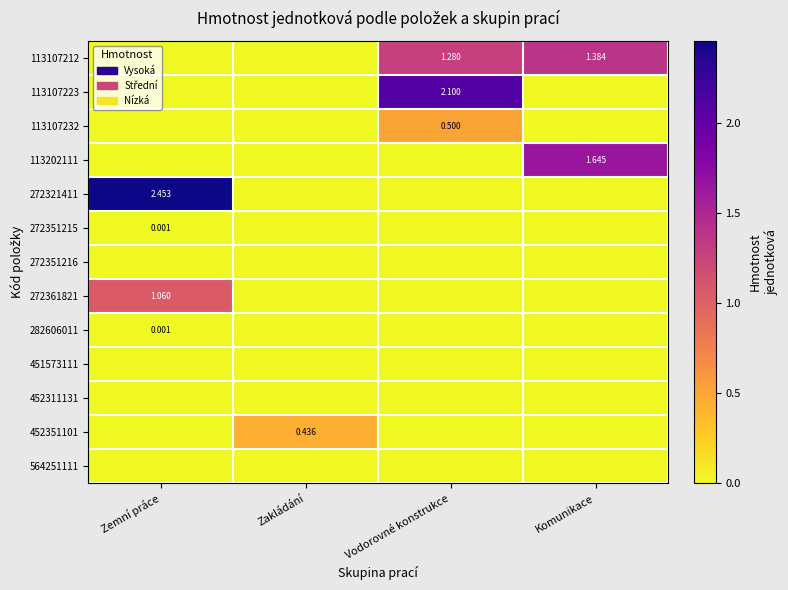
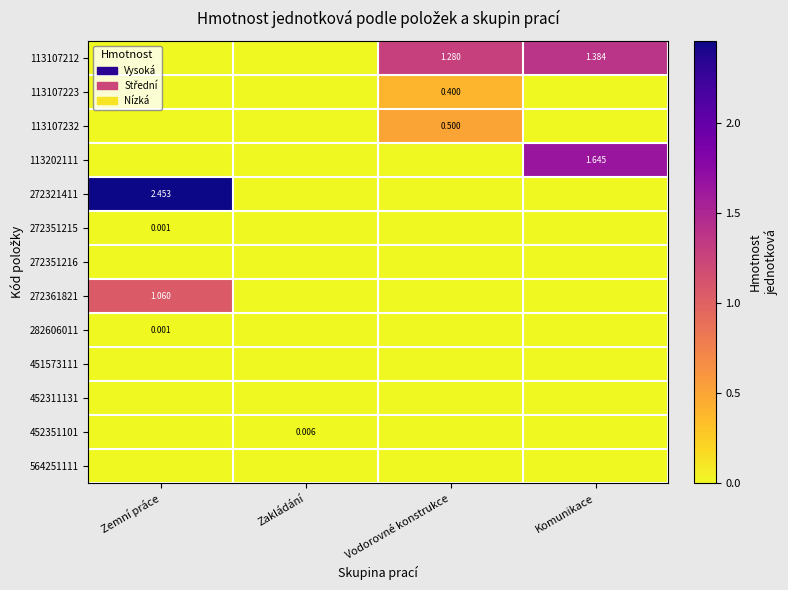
  {
    "113107212": {
      "Vodorovné konstrukce": 1.280,
      "Komunikace": 1.384
    },
    "113107223": {
-     "Vodorovné konstrukce": 2.100
+     "Vodorovné konstrukce": 0.400
    },
    "113107232": {
      "Vodorovné konstrukce": 0.500
    },
    "113202111": {
      "Komunikace": 1.645
    },
    "272321411": {
      "Zemní práce": 2.453
    },
    "272351215": {
      "Zemní práce": 0.001
    },
    "272361821": {
      "Zemní práce": 1.060
    },
    "282606011": {
      "Zemní práce": 0.001
    },
    "452351101": {
-     "Zakládání": 0.436
+     "Zakládání": 0.006
    }
  }
